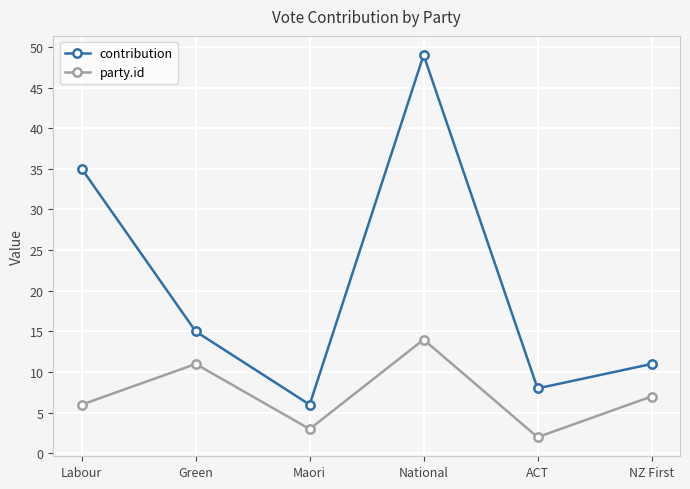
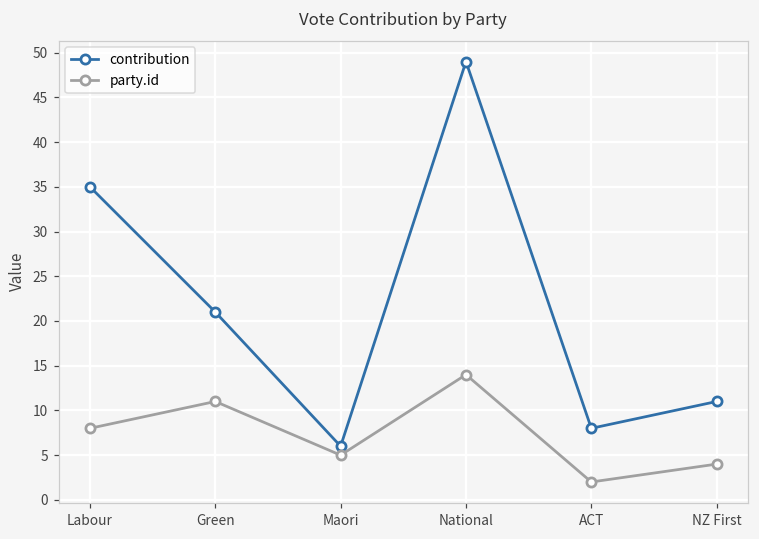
  {
    "contribution": {
      "Labour": 35,
-     "Green": 15,
+     "Green": 21,
      "Maori": 6,
      "National": 49,
      "ACT": 8,
      "NZ First": 11
    },
    "party.id": {
-     "Labour": 6,
+     "Labour": 8,
      "Green": 11,
-     "Maori": 3,
+     "Maori": 5,
      "National": 14,
      "ACT": 2,
-     "NZ First": 7
+     "NZ First": 4
    }
  }
